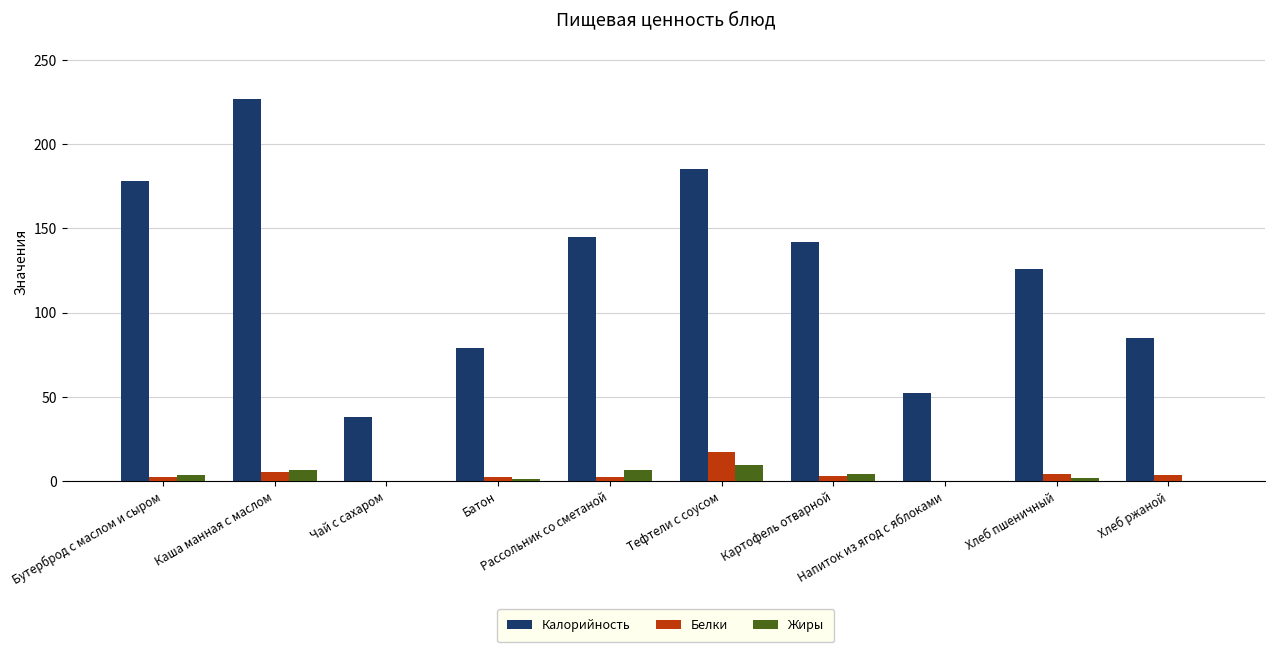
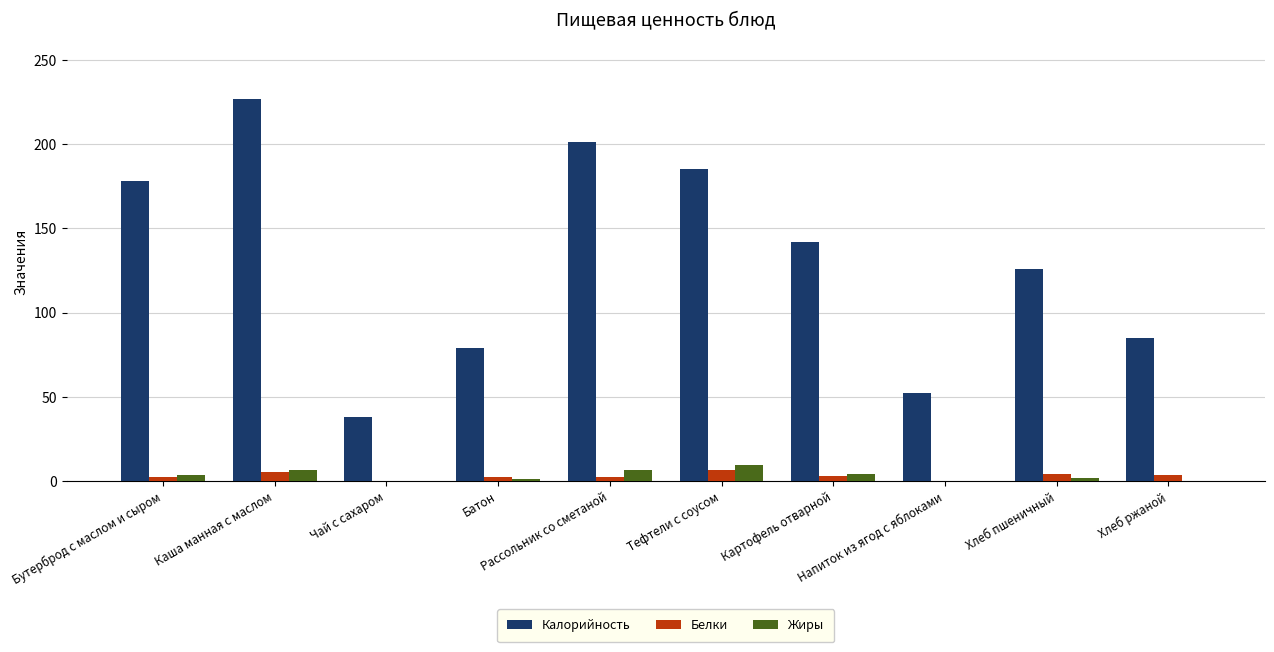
  {
    "Калорийность": {
      "Бутерброд с маслом и сыром": 178,
      "Каша манная с маслом": 227,
      "Чай с сахаром": 38,
      "Батон": 79,
-     "Рассольник со сметаной": 145,
+     "Рассольник со сметаной": 201,
      "Тефтели с соусом": 185,
      "Картофель отварной": 142,
      "Напиток из ягод с яблоками": 52,
      "Хлеб пшеничный": 126,
      "Хлеб ржаной": 85
    },
    "Белки": {
      "Бутерброд с маслом и сыром": 2,
      "Каша манная с маслом": 6,
      "Батон": 2,
      "Рассольник со сметаной": 2,
-     "Тефтели с соусом": 18,
+     "Тефтели с соусом": 7,
      "Картофель отварной": 3,
      "Хлеб пшеничный": 4,
      "Хлеб ржаной": 4
    },
    "Жиры": {
      "Бутерброд с маслом и сыром": 4,
      "Каша манная с маслом": 7,
      "Рассольник со сметаной": 7,
      "Тефтели с соусом": 10,
      "Картофель отварной": 4,
      "Хлеб пшеничный": 2,
      "Хлеб ржаной": 0
    }
  }
